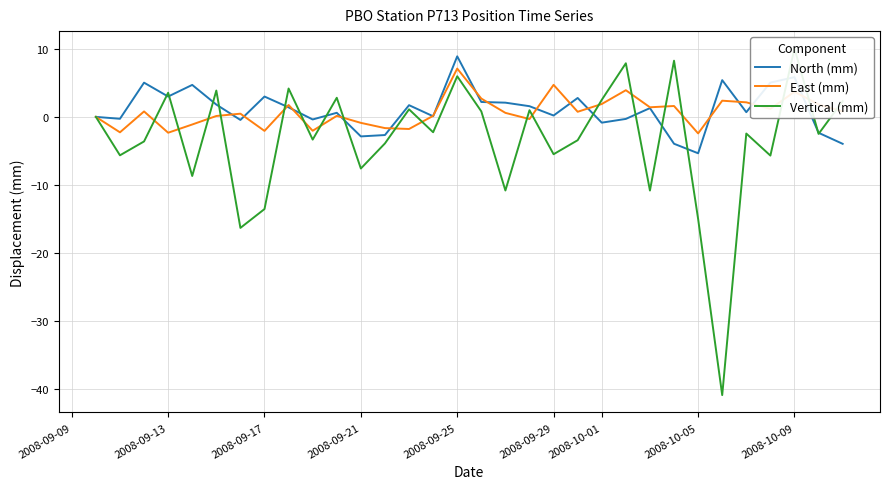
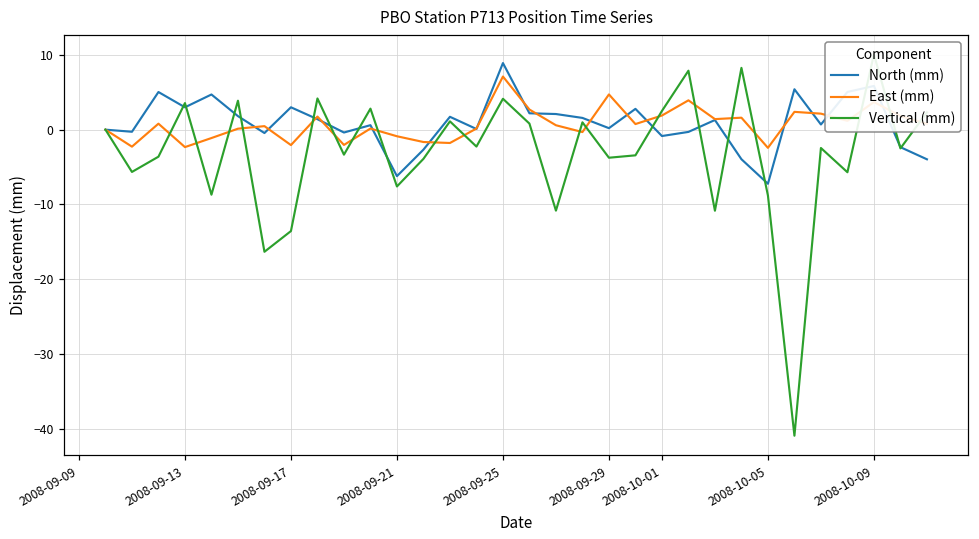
  {
    "North (mm)": {
      "2008-09-13": 3,
      "2008-09-17": 3,
-     "2008-09-21": -3,
+     "2008-09-21": -6,
      "2008-09-25": 9,
      "2008-09-29": 0,
      "2008-10-01": -1,
-     "2008-10-05": -5
+     "2008-10-05": -7
    },
    "East (mm)": {
      "2008-09-13": -2,
      "2008-09-17": -2,
      "2008-09-21": -1,
      "2008-09-25": 7,
      "2008-09-29": 5,
      "2008-10-01": 2,
      "2008-10-05": -2
    },
    "Vertical (mm)": {
      "2008-09-13": 4,
      "2008-09-17": -14,
      "2008-09-21": -8,
-     "2008-09-25": 6,
-     "2008-09-29": -5,
+     "2008-09-25": 4,
+     "2008-09-29": -4,
      "2008-10-01": 3,
-     "2008-10-05": -15
+     "2008-10-05": -9
    }
  }
